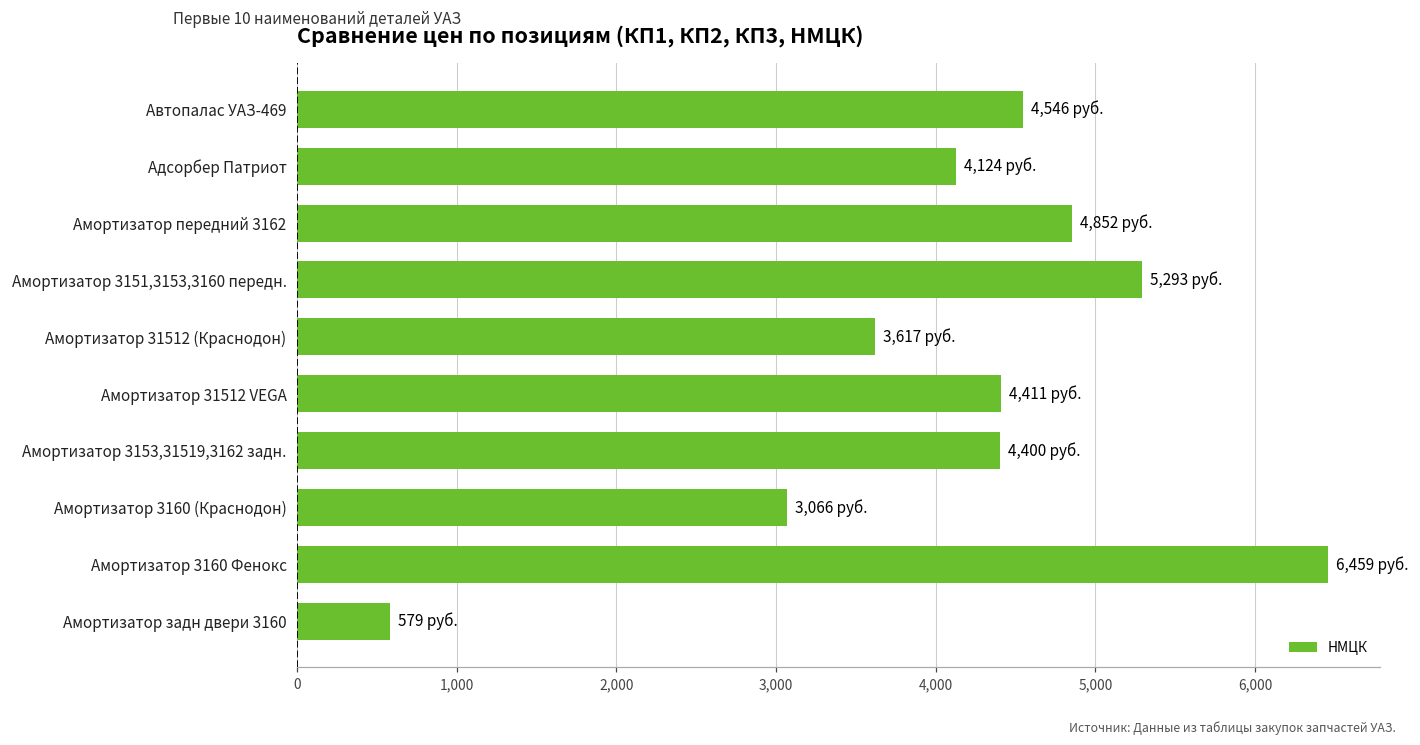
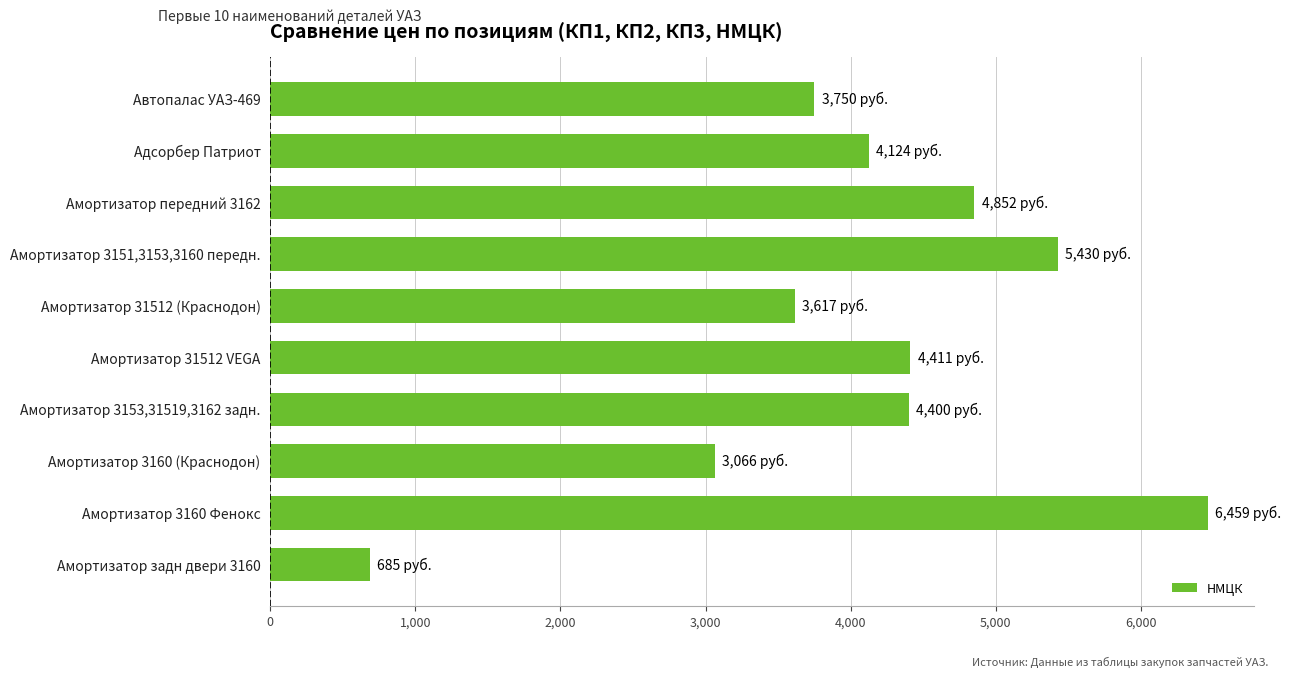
  {
-   "Автопалас УАЗ-469": "4,546",
+   "Автопалас УАЗ-469": "3,750",
    "Адсорбер Патриот": "4,124",
    "Амортизатор передний 3162": "4,852",
-   "Амортизатор 3151,3153,3160 передн.": "5,293",
+   "Амортизатор 3151,3153,3160 передн.": "5,430",
    "Амортизатор 31512 (Краснодон)": "3,617",
    "Амортизатор 31512 VEGA": "4,411",
    "Амортизатор 3153,31519,3162 задн.": "4,400",
    "Амортизатор 3160 (Краснодон)": "3,066",
    "Амортизатор 3160 Фенокс": "6,459",
-   "Амортизатор задн двери 3160": "579"
+   "Амортизатор задн двери 3160": "685"
  }
